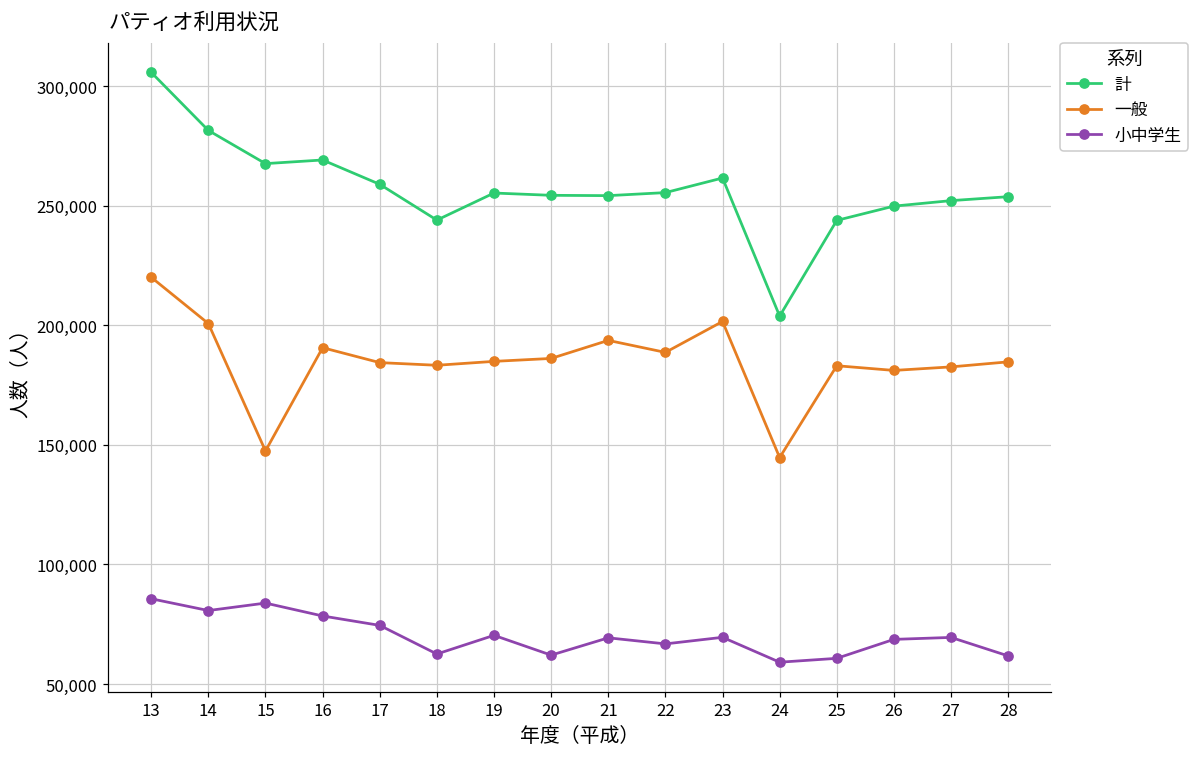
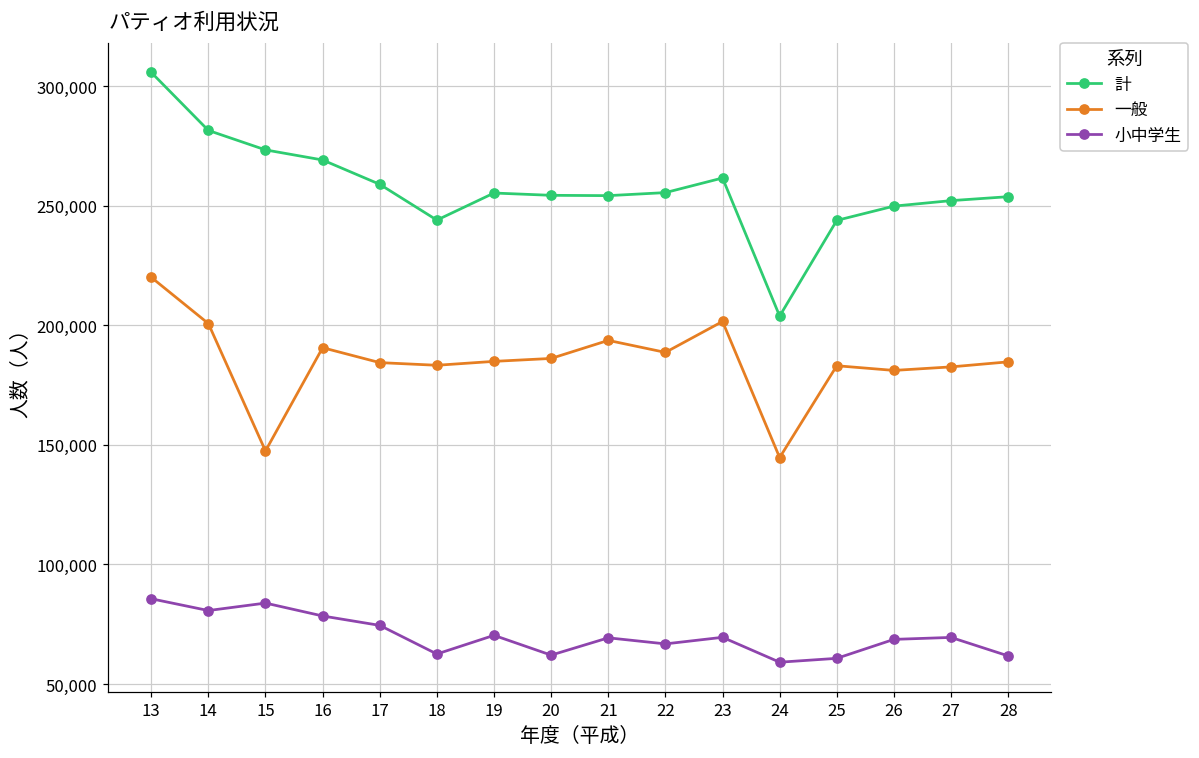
  {
    "計": {
      "13": "306,000",
      "14": "281,000",
-     "15": "268,000",
+     "15": "273,000",
      "16": "269,000",
      "17": "259,000",
      "18": "244,000",
      "19": "255,000",
      "20": "254,000",
      "21": "254,000",
      "22": "255,000",
      "23": "262,000",
      "24": "204,000",
      "25": "244,000",
      "26": "250,000",
      "27": "252,000",
      "28": "254,000"
    },
    "一般": {
      "13": "220,000",
      "14": "201,000",
      "15": "147,000",
      "16": "191,000",
      "17": "184,000",
      "18": "183,000",
      "19": "185,000",
      "20": "186,000",
      "21": "194,000",
      "22": "189,000",
      "23": "202,000",
      "24": "145,000",
      "25": "183,000",
      "26": "181,000",
      "27": "183,000",
      "28": "185,000"
    },
    "小中学生": {
      "13": "86,000",
      "14": "81,000",
      "15": "84,000",
      "16": "78,000",
      "17": "75,000",
      "18": "63,000",
      "19": "70,000",
      "20": "62,000",
      "21": "69,000",
      "22": "67,000",
      "23": "70,000",
      "24": "59,000",
      "25": "61,000",
      "26": "69,000",
      "27": "70,000",
      "28": "62,000"
    }
  }
